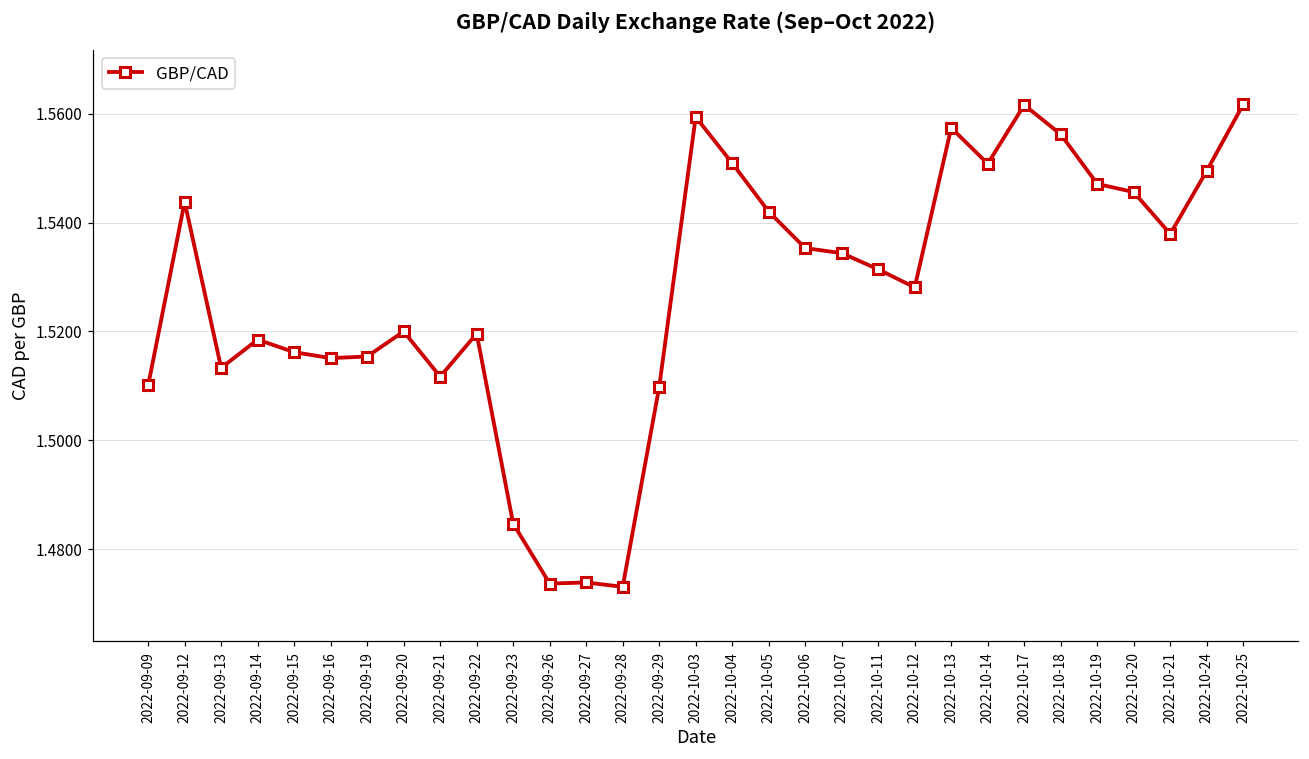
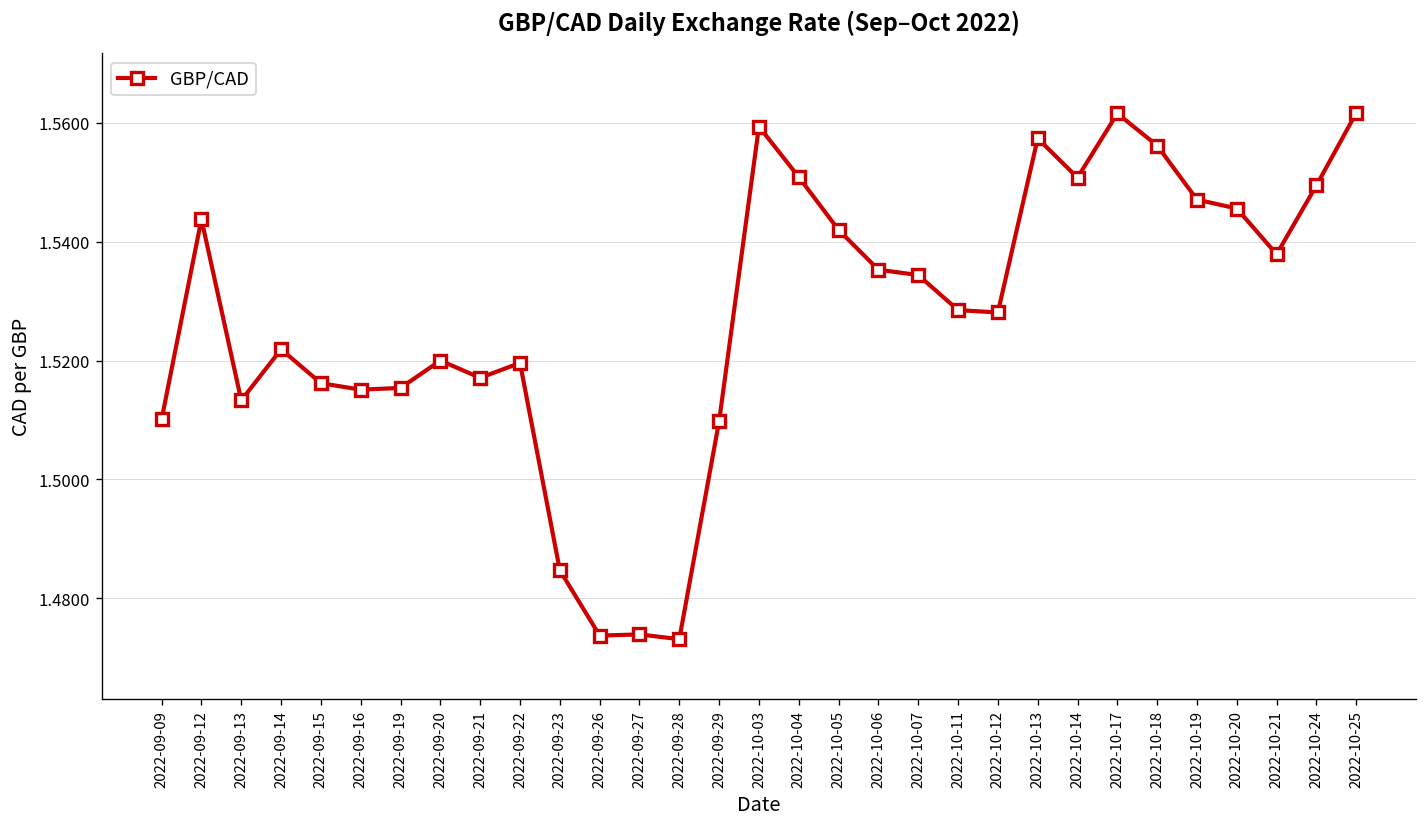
  {
    "2022-09-09": 1.510,
    "2022-09-12": 1.544,
    "2022-09-13": 1.513,
-   "2022-09-14": 1.519,
+   "2022-09-14": 1.522,
    "2022-09-15": 1.516,
    "2022-09-16": 1.515,
    "2022-09-19": 1.515,
    "2022-09-20": 1.520,
-   "2022-09-21": 1.512,
+   "2022-09-21": 1.517,
    "2022-09-22": 1.520,
    "2022-09-23": 1.485,
    "2022-09-26": 1.474,
    "2022-09-27": 1.474,
    "2022-09-28": 1.473,
    "2022-09-29": 1.510,
    "2022-10-03": 1.559,
    "2022-10-04": 1.551,
    "2022-10-05": 1.542,
    "2022-10-06": 1.535,
    "2022-10-07": 1.534,
-   "2022-10-11": 1.531,
+   "2022-10-11": 1.529,
    "2022-10-12": 1.528,
    "2022-10-13": 1.557,
    "2022-10-14": 1.551,
    "2022-10-17": 1.562,
    "2022-10-18": 1.556,
    "2022-10-19": 1.547,
    "2022-10-20": 1.546,
    "2022-10-21": 1.538,
    "2022-10-24": 1.550,
    "2022-10-25": 1.562
  }
